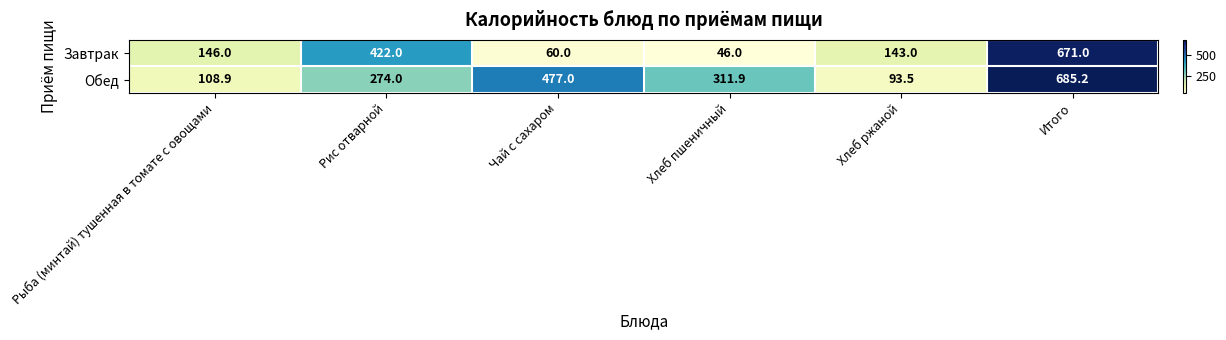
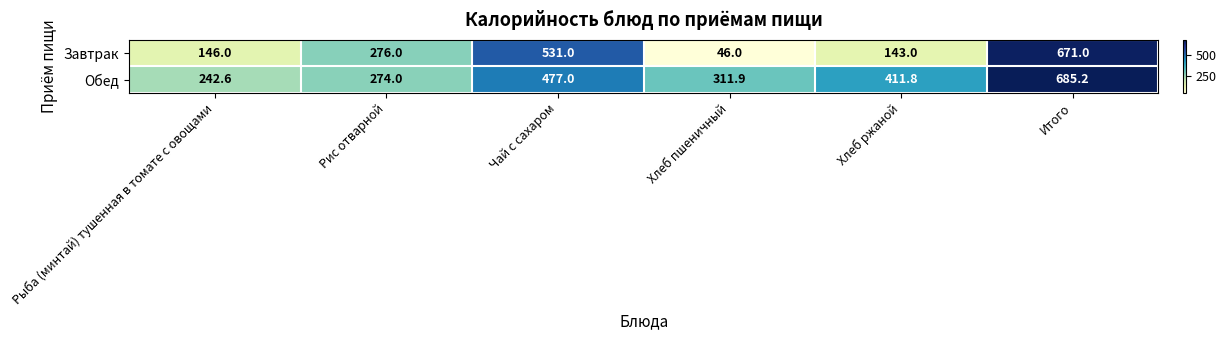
  {
    "Завтрак": {
      "Рыба (минтай) тушенная в томате с овощами": 146.0,
-     "Рис отварной": 422.0,
-     "Чай с сахаром": 60.0,
+     "Рис отварной": 276.0,
+     "Чай с сахаром": 531.0,
      "Хлеб пшеничный": 46.0,
      "Хлеб ржаной": 143.0,
      "Итого": 671.0
    },
    "Обед": {
-     "Рыба (минтай) тушенная в томате с овощами": 108.9,
+     "Рыба (минтай) тушенная в томате с овощами": 242.6,
      "Рис отварной": 274.0,
      "Чай с сахаром": 477.0,
      "Хлеб пшеничный": 311.9,
-     "Хлеб ржаной": 93.5,
+     "Хлеб ржаной": 411.8,
      "Итого": 685.2
    }
  }
